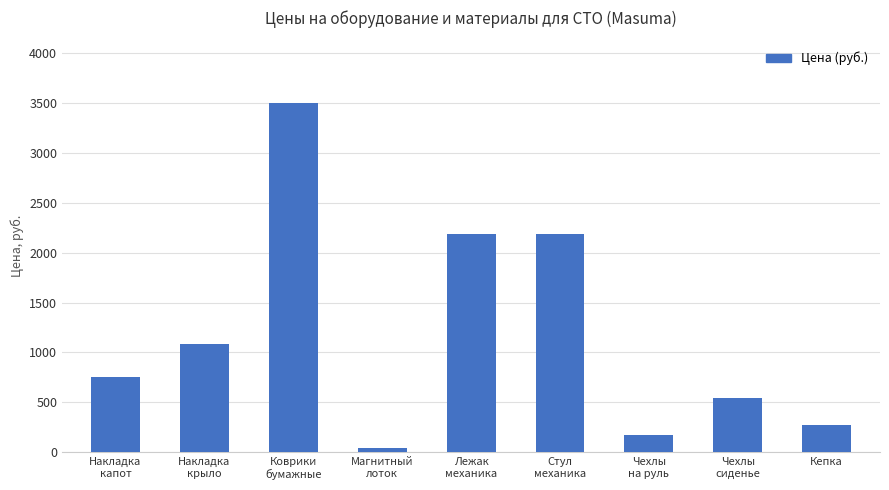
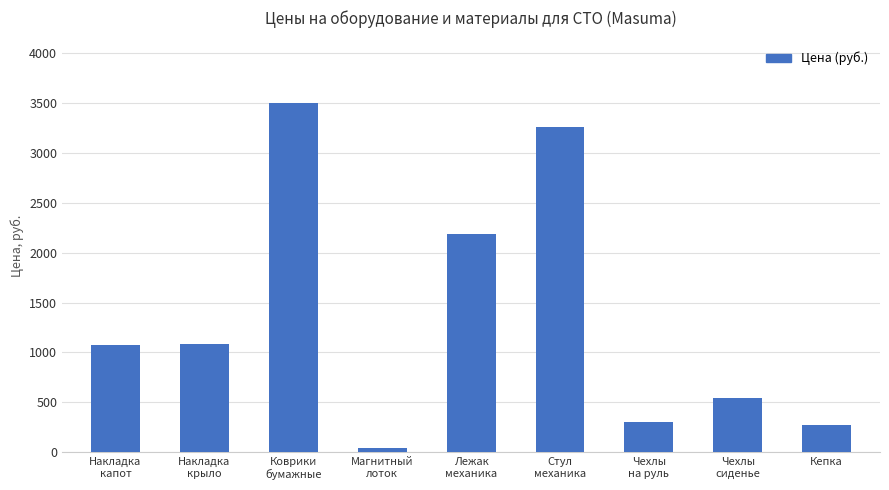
  {
-   "Накладка капот": 800,
+   "Накладка капот": 1100,
    "Накладка крыло": 1100,
    "Коврики бумажные": 3500,
    "Магнитный лоток": 0,
    "Лежак механика": 2200,
-   "Стул механика": 2200,
-   "Чехлы на руль": 200,
+   "Стул механика": 3300,
+   "Чехлы на руль": 300,
    "Чехлы сиденье": 500,
    "Кепка": 300
  }
